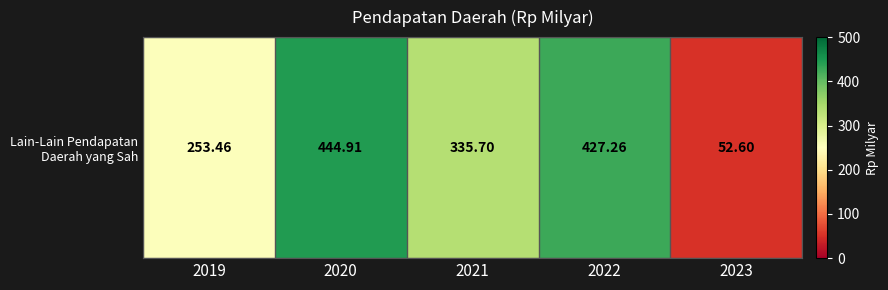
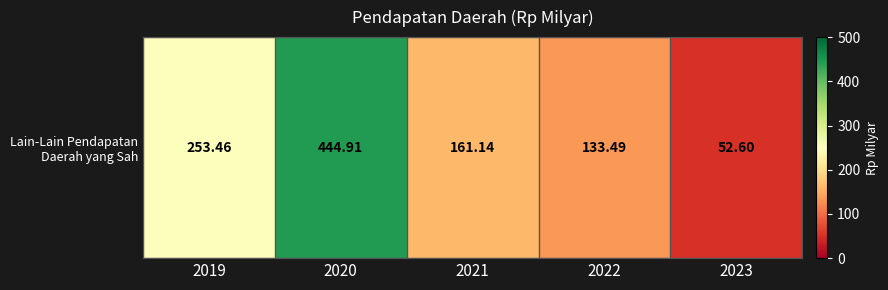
  {
    "Lain-Lain Pendapatan Daerah yang Sah": {
      "2019": 253.46,
      "2020": 444.91,
-     "2021": 335.70,
-     "2022": 427.26,
+     "2021": 161.14,
+     "2022": 133.49,
      "2023": 52.60
    }
  }
